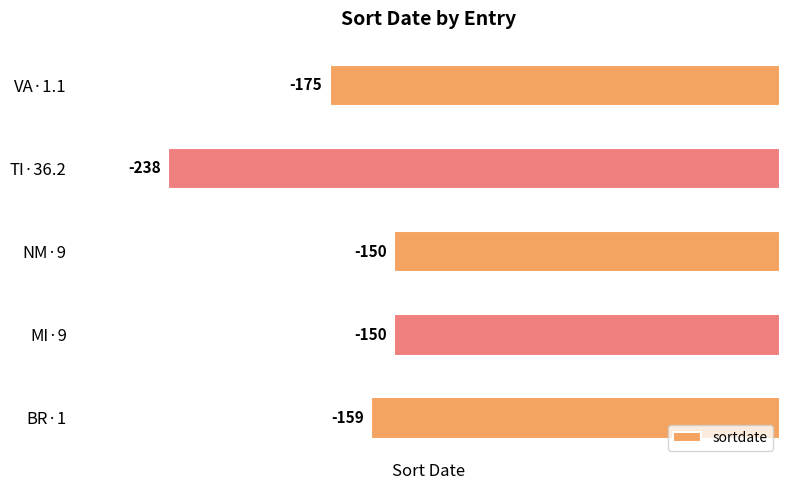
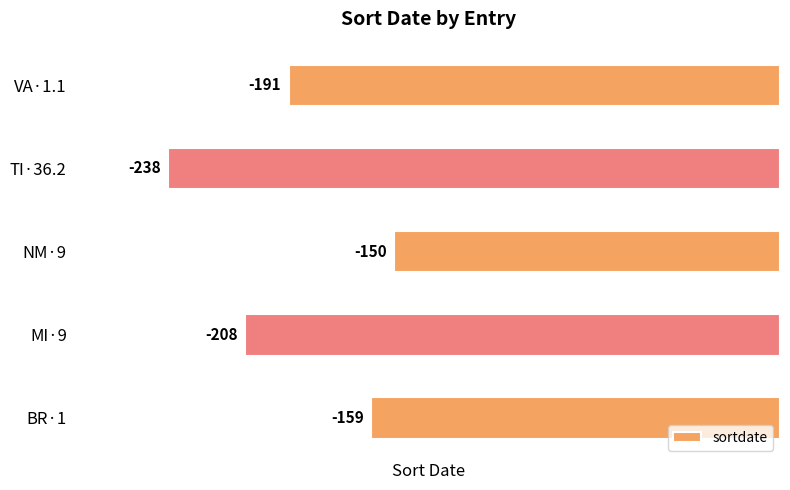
  {
-   "VA·1.1": -175,
+   "VA·1.1": -191,
    "TI·36.2": -238,
    "NM·9": -150,
-   "MI·9": -150,
+   "MI·9": -208,
    "BR·1": -159
  }
